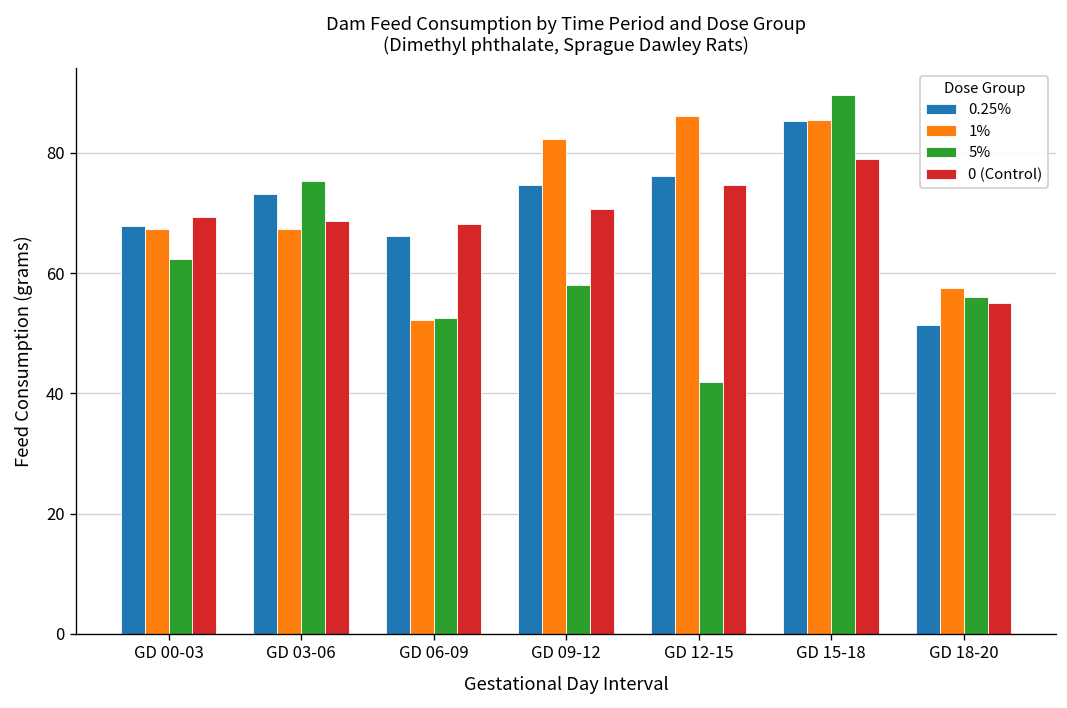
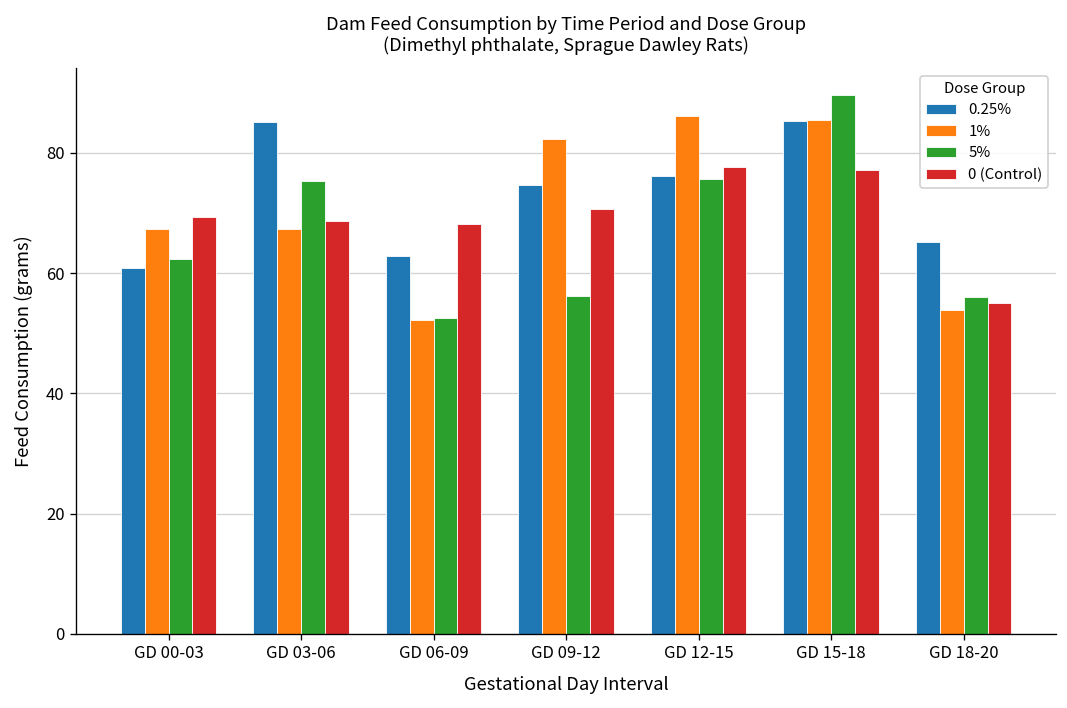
  {
    "0.25%": {
-     "GD 00-03": 68,
-     "GD 03-06": 73,
-     "GD 06-09": 66,
+     "GD 00-03": 61,
+     "GD 03-06": 85,
+     "GD 06-09": 63,
      "GD 09-12": 75,
      "GD 12-15": 76,
      "GD 15-18": 85,
-     "GD 18-20": 51
+     "GD 18-20": 65
    },
    "1%": {
      "GD 00-03": 67,
      "GD 03-06": 67,
      "GD 06-09": 52,
      "GD 09-12": 82,
      "GD 12-15": 86,
      "GD 15-18": 85,
-     "GD 18-20": 58
+     "GD 18-20": 54
    },
    "5%": {
      "GD 00-03": 62,
      "GD 03-06": 75,
      "GD 06-09": 53,
-     "GD 09-12": 58,
-     "GD 12-15": 42,
+     "GD 09-12": 56,
+     "GD 12-15": 76,
      "GD 15-18": 90,
      "GD 18-20": 56
    },
    "0 (Control)": {
      "GD 00-03": 69,
      "GD 03-06": 69,
      "GD 06-09": 68,
      "GD 09-12": 71,
-     "GD 12-15": 75,
-     "GD 15-18": 79,
+     "GD 12-15": 78,
+     "GD 15-18": 77,
      "GD 18-20": 55
    }
  }
